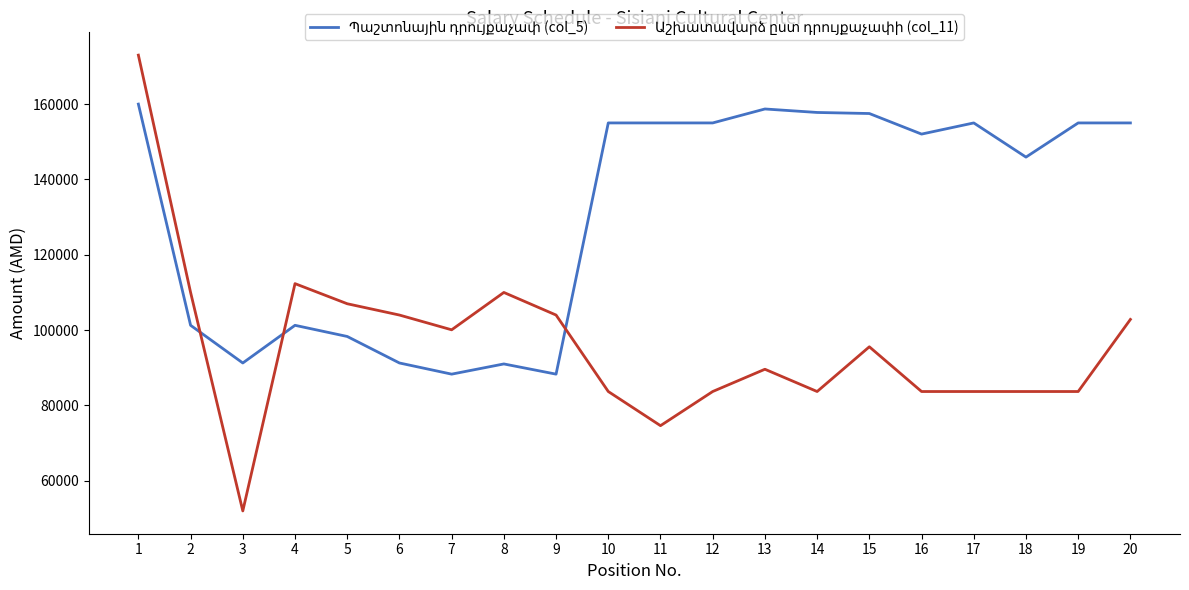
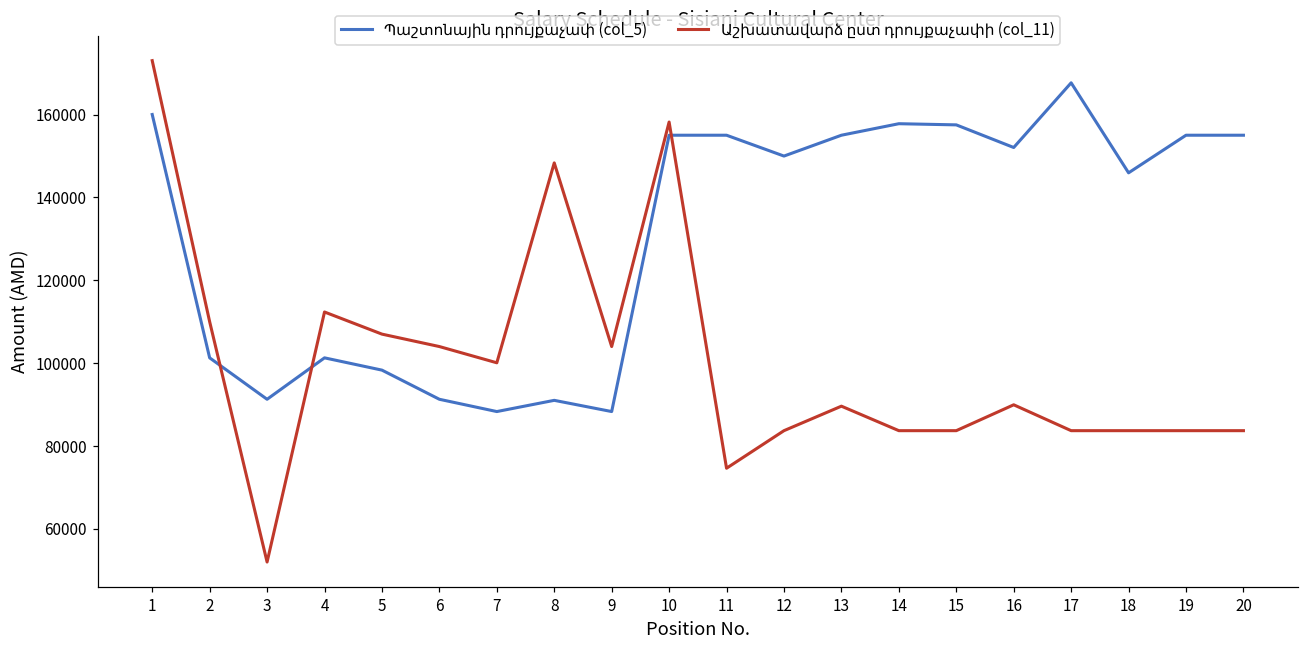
  {
    "Պաշտոնային դրույքաչափ (col_5)": {
      "1": 160000,
      "2": 101000,
      "3": 91000,
      "4": 101000,
      "5": 98000,
      "6": 91000,
      "7": 88000,
      "8": 91000,
      "9": 88000,
      "10": 155000,
      "11": 155000,
-     "12": 155000,
-     "13": 159000,
+     "12": 150000,
+     "13": 155000,
      "14": 158000,
      "15": 157000,
      "16": 152000,
-     "17": 155000,
+     "17": 168000,
      "18": 146000,
      "19": 155000,
      "20": 155000
    },
    "Աշխատավարձ ըստ դրույքաչափի (col_11)": {
      "1": 173000,
      "2": 110000,
      "3": 52000,
      "4": 112000,
      "5": 107000,
      "6": 104000,
      "7": 100000,
-     "8": 110000,
+     "8": 148000,
      "9": 104000,
-     "10": 84000,
+     "10": 158000,
      "11": 75000,
      "12": 84000,
      "13": 90000,
      "14": 84000,
-     "15": 96000,
-     "16": 84000,
+     "15": 84000,
+     "16": 90000,
      "17": 84000,
      "18": 84000,
      "19": 84000,
-     "20": 103000
+     "20": 84000
    }
  }
